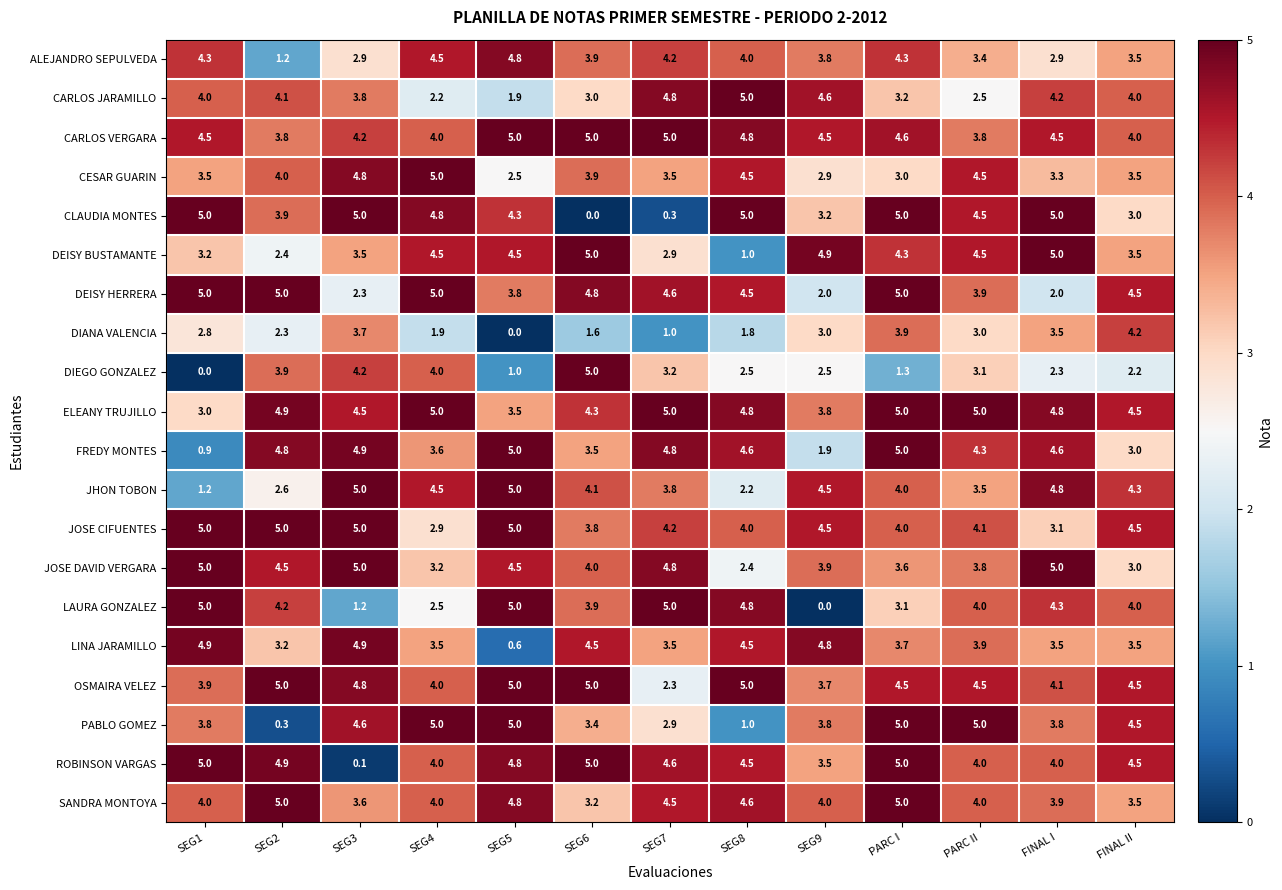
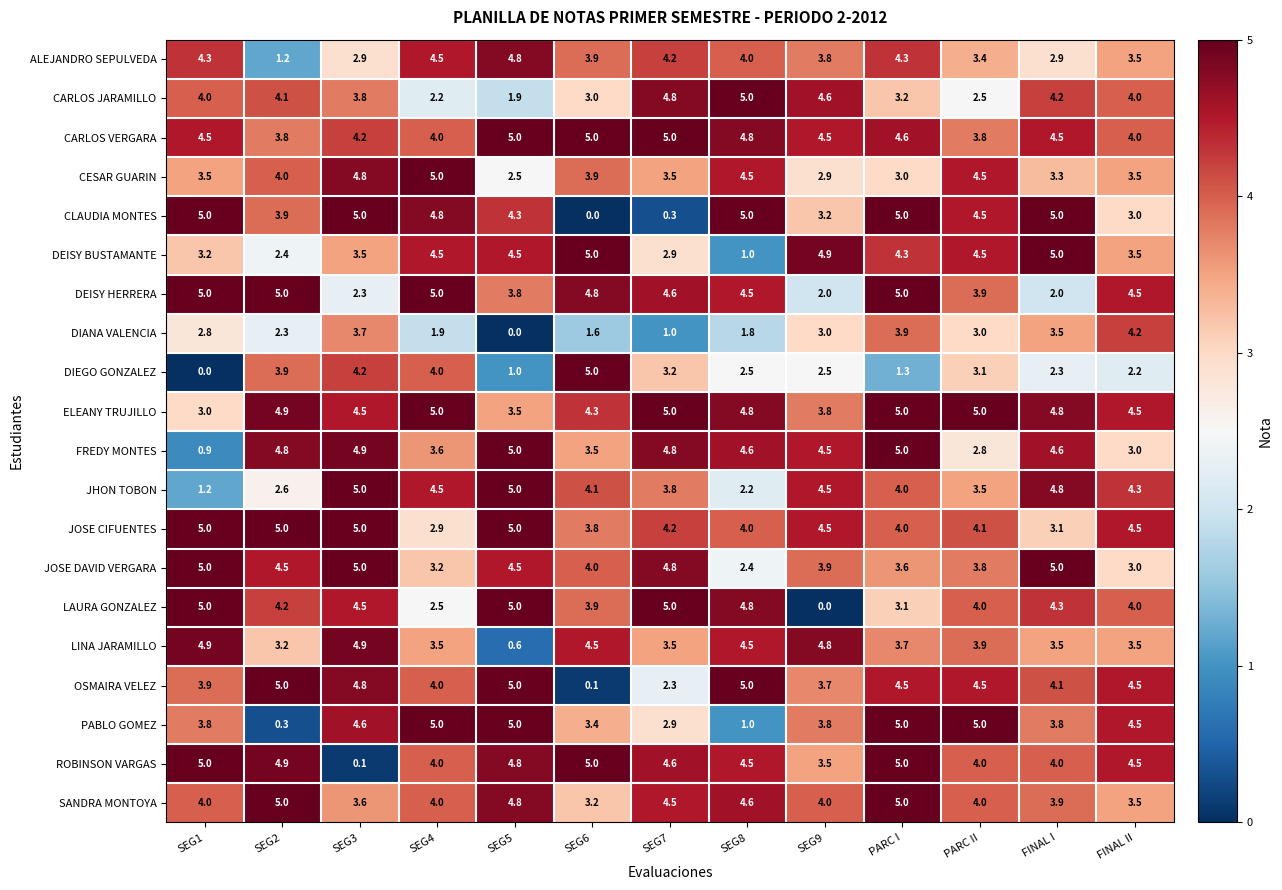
  {
    "FREDY MONTES": {
      "SEG1": 0.9,
      "SEG2": 4.8,
      "SEG3": 4.9,
      "SEG4": 3.6,
      "SEG5": 5.0,
      "SEG6": 3.5,
      "SEG7": 4.8,
      "SEG8": 4.6,
-     "SEG9": 1.9,
+     "SEG9": 4.5,
      "PARC I": 5.0,
-     "PARC II": 4.3,
+     "PARC II": 2.8,
      "FINAL I": 4.6,
      "FINAL II": 3.0
    },
    "LAURA GONZALEZ": {
      "SEG1": 5.0,
      "SEG2": 4.2,
-     "SEG3": 1.2,
+     "SEG3": 4.5,
      "SEG4": 2.5,
      "SEG5": 5.0,
      "SEG6": 3.9,
      "SEG7": 5.0,
      "SEG8": 4.8,
      "SEG9": 0.0,
      "PARC I": 3.1,
      "PARC II": 4.0,
      "FINAL I": 4.3,
      "FINAL II": 4.0
    },
    "OSMAIRA VELEZ": {
      "SEG1": 3.9,
      "SEG2": 5.0,
      "SEG3": 4.8,
      "SEG4": 4.0,
      "SEG5": 5.0,
-     "SEG6": 5.0,
+     "SEG6": 0.1,
      "SEG7": 2.3,
      "SEG8": 5.0,
      "SEG9": 3.7,
      "PARC I": 4.5,
      "PARC II": 4.5,
      "FINAL I": 4.1,
      "FINAL II": 4.5
    }
  }
